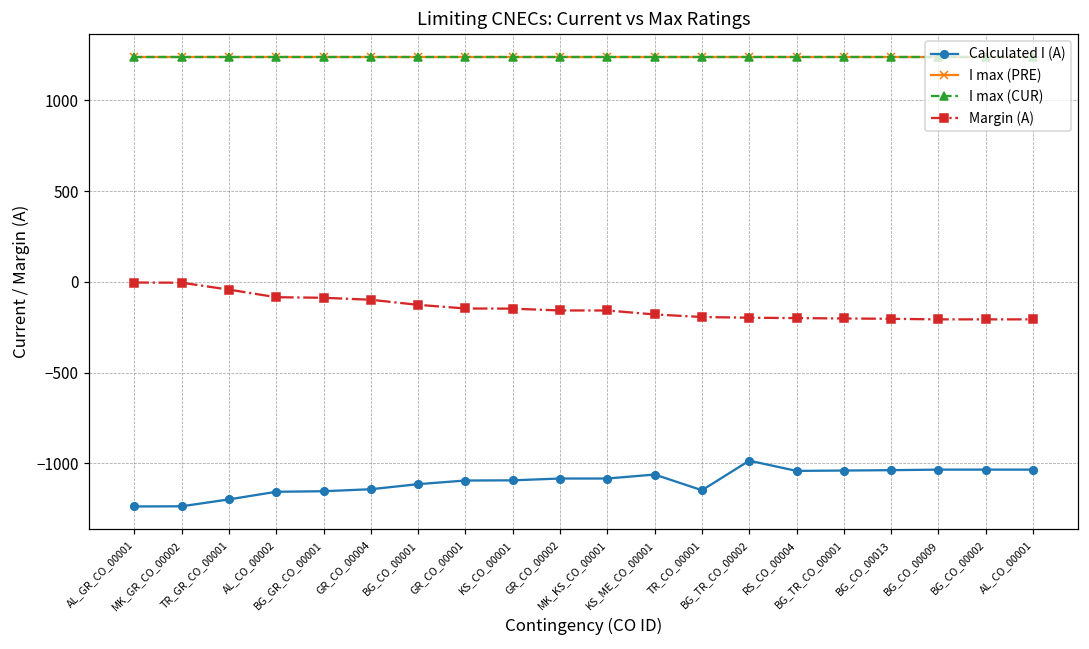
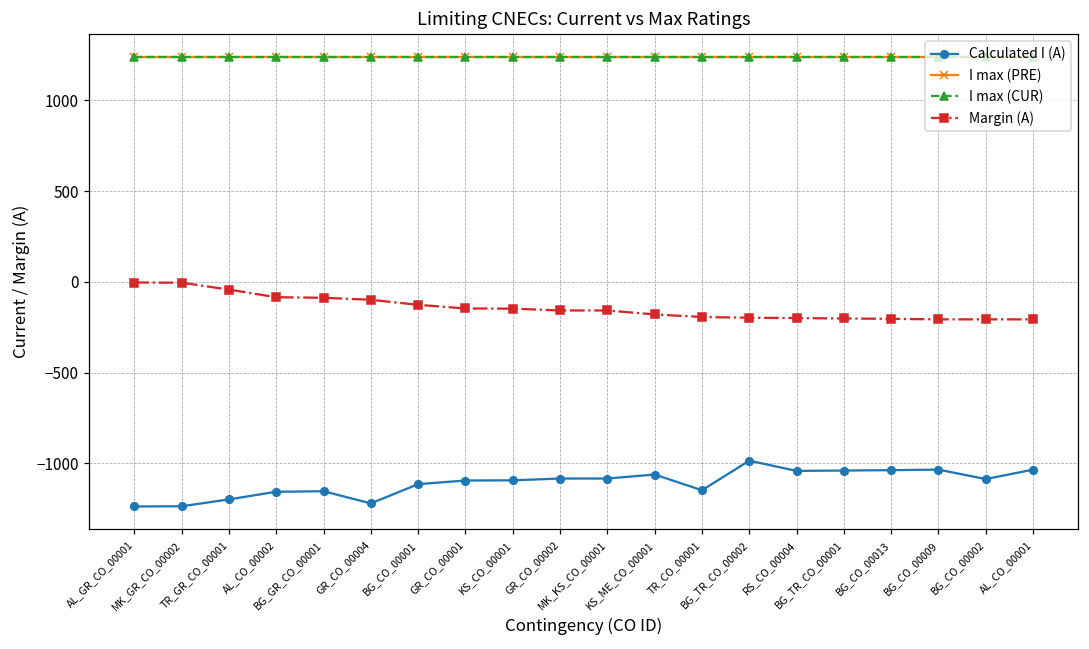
  {
    "Calculated I (A)": {
      "AL_GR_CO_00001": -1240,
      "MK_GR_CO_00002": -1240,
      "TR_GR_CO_00001": -1200,
      "AL_CO_00002": -1160,
      "BG_GR_CO_00001": -1150,
-     "GR_CO_00004": -1140,
+     "GR_CO_00004": -1220,
      "BG_CO_00001": -1110,
      "GR_CO_00001": -1090,
      "KS_CO_00001": -1090,
      "GR_CO_00002": -1080,
      "MK_KS_CO_00001": -1080,
      "KS_ME_CO_00001": -1060,
      "TR_CO_00001": -1150,
      "BG_TR_CO_00002": -980,
      "RS_CO_00004": -1040,
      "BG_TR_CO_00001": -1040,
      "BG_CO_00013": -1040,
      "BG_CO_00009": -1030,
-     "BG_CO_00002": -1030,
+     "BG_CO_00002": -1090,
      "AL_CO_00001": -1030
    },
    "I max (CUR)": {
      "AL_GR_CO_00001": 1240,
      "MK_GR_CO_00002": 1240,
      "TR_GR_CO_00001": 1240,
      "AL_CO_00002": 1240,
      "BG_GR_CO_00001": 1240,
      "GR_CO_00004": 1240,
      "BG_CO_00001": 1240,
      "GR_CO_00001": 1240,
      "KS_CO_00001": 1240,
      "GR_CO_00002": 1240,
      "MK_KS_CO_00001": 1240,
      "KS_ME_CO_00001": 1240,
      "TR_CO_00001": 1240,
      "BG_TR_CO_00002": 1240,
      "RS_CO_00004": 1240,
      "BG_TR_CO_00001": 1240,
      "BG_CO_00013": 1240
    },
    "Margin (A)": {
      "AL_GR_CO_00001": 0,
      "MK_GR_CO_00002": 0,
      "TR_GR_CO_00001": -40,
      "AL_CO_00002": -80,
      "BG_GR_CO_00001": -90,
      "GR_CO_00004": -100,
      "BG_CO_00001": -130,
      "GR_CO_00001": -150,
      "KS_CO_00001": -150,
      "GR_CO_00002": -160,
      "MK_KS_CO_00001": -160,
      "KS_ME_CO_00001": -180,
      "TR_CO_00001": -190,
      "BG_TR_CO_00002": -200,
      "RS_CO_00004": -200,
      "BG_TR_CO_00001": -200,
      "BG_CO_00013": -200,
      "BG_CO_00009": -210,
      "BG_CO_00002": -210,
      "AL_CO_00001": -210
    }
  }
